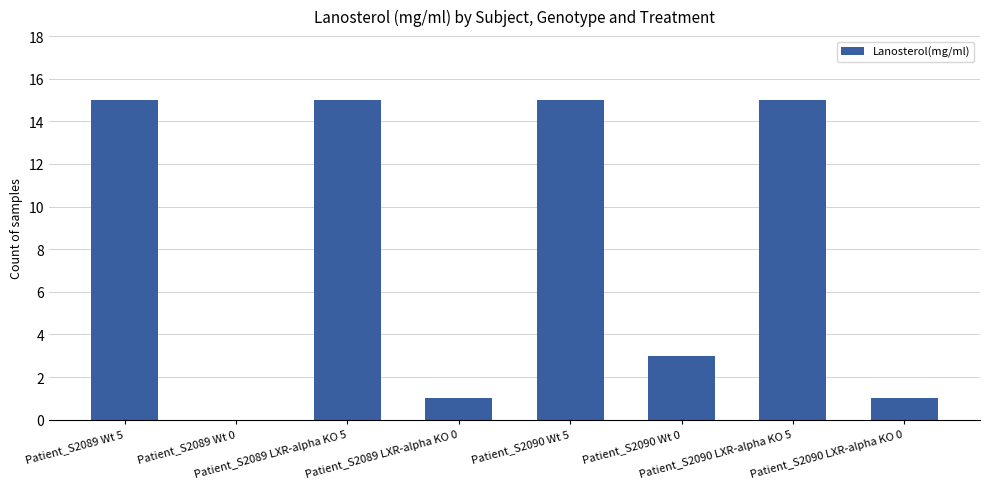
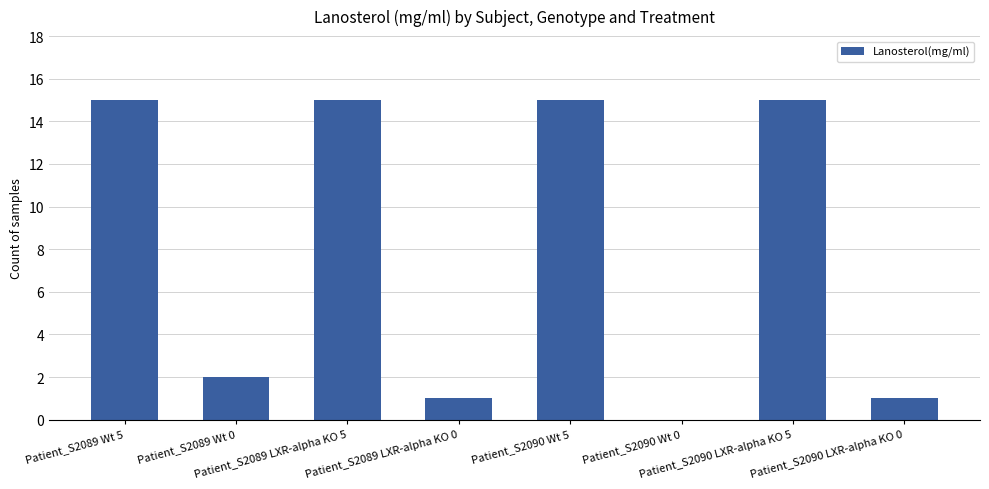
  {
    "Patient_S2089 Wt 5": 15,
-   "Patient_S2089 Wt 0": 0,
+   "Patient_S2089 Wt 0": 2,
    "Patient_S2089 LXR-alpha KO 5": 15,
    "Patient_S2089 LXR-alpha KO 0": 1,
    "Patient_S2090 Wt 5": 15,
-   "Patient_S2090 Wt 0": 3,
+   "Patient_S2090 Wt 0": 0,
    "Patient_S2090 LXR-alpha KO 5": 15,
    "Patient_S2090 LXR-alpha KO 0": 1
  }
